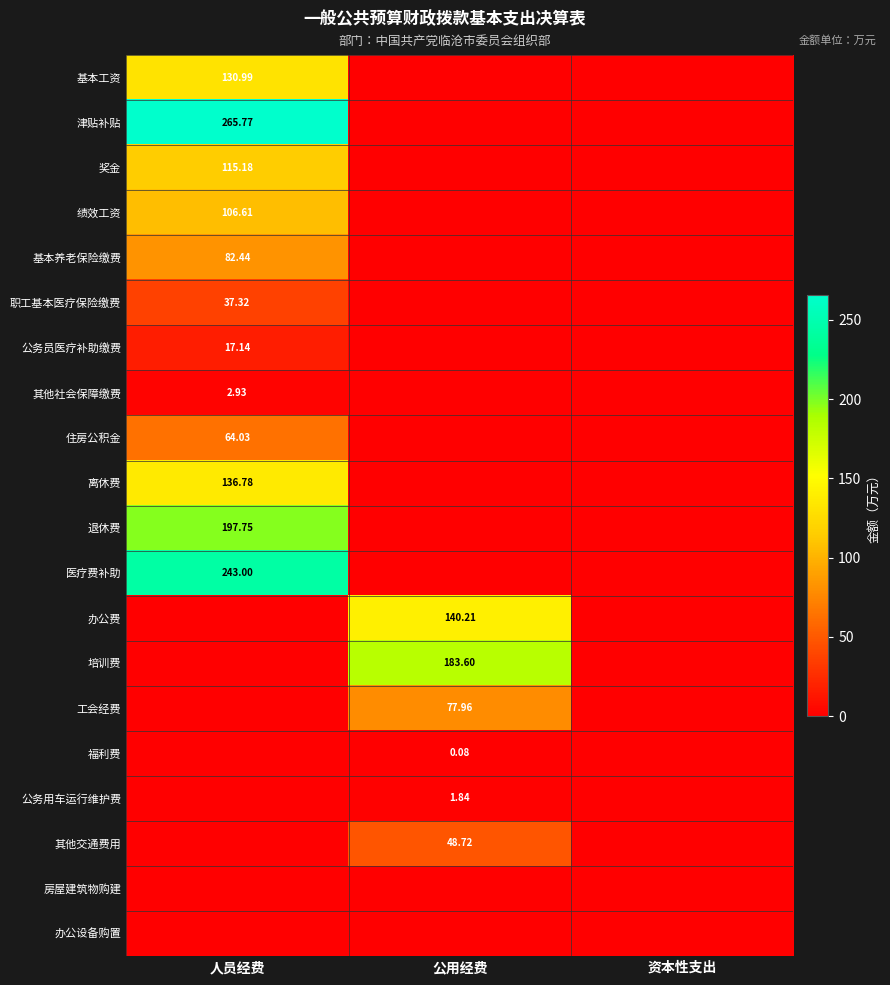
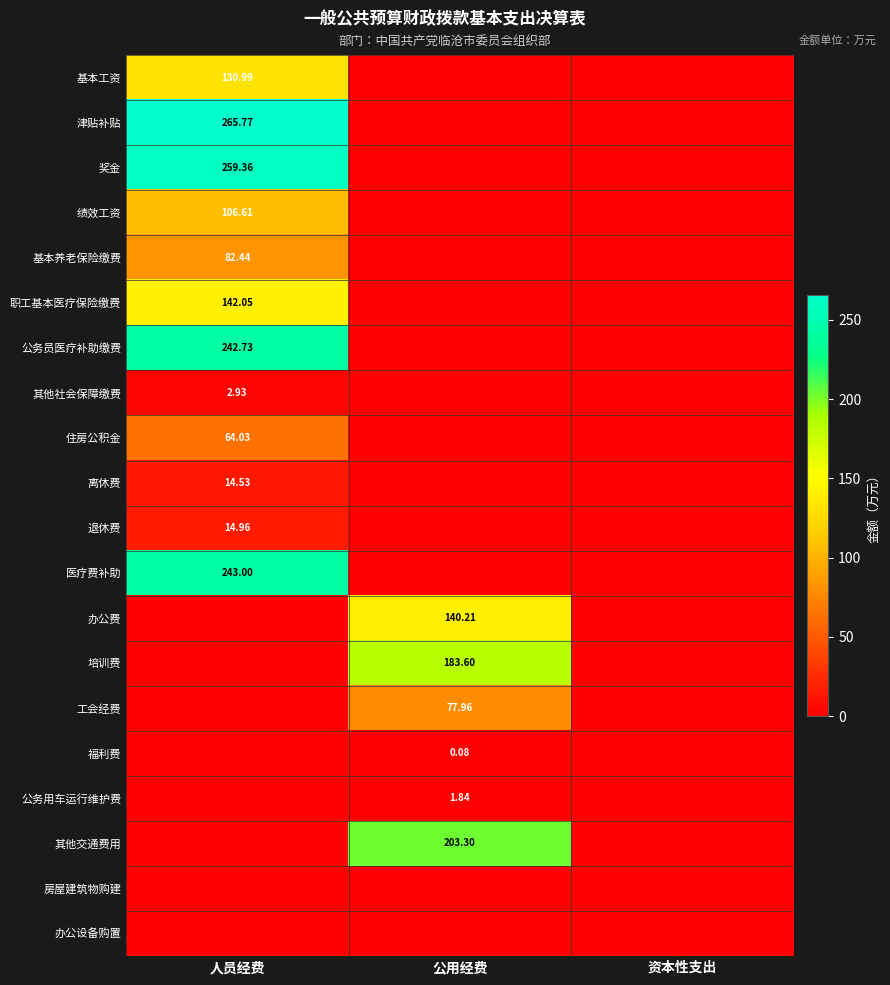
  {
    "基本工资": {
      "人员经费": 130.99
    },
    "津贴补贴": {
      "人员经费": 265.77
    },
    "奖金": {
-     "人员经费": 115.18
+     "人员经费": 259.36
    },
    "绩效工资": {
      "人员经费": 106.61
    },
    "基本养老保险缴费": {
      "人员经费": 82.44
    },
    "职工基本医疗保险缴费": {
-     "人员经费": 37.32
+     "人员经费": 142.05
    },
    "公务员医疗补助缴费": {
-     "人员经费": 17.14
+     "人员经费": 242.73
    },
    "其他社会保障缴费": {
      "人员经费": 2.93
    },
    "住房公积金": {
      "人员经费": 64.03
    },
    "离休费": {
-     "人员经费": 136.78
+     "人员经费": 14.53
    },
    "退休费": {
-     "人员经费": 197.75
+     "人员经费": 14.96
    },
    "医疗费补助": {
      "人员经费": 243.00
    },
    "办公费": {
      "公用经费": 140.21
    },
    "培训费": {
      "公用经费": 183.60
    },
    "工会经费": {
      "公用经费": 77.96
    },
    "福利费": {
      "公用经费": 0.08
    },
    "公务用车运行维护费": {
      "公用经费": 1.84
    },
    "其他交通费用": {
-     "公用经费": 48.72
+     "公用经费": 203.30
    }
  }
